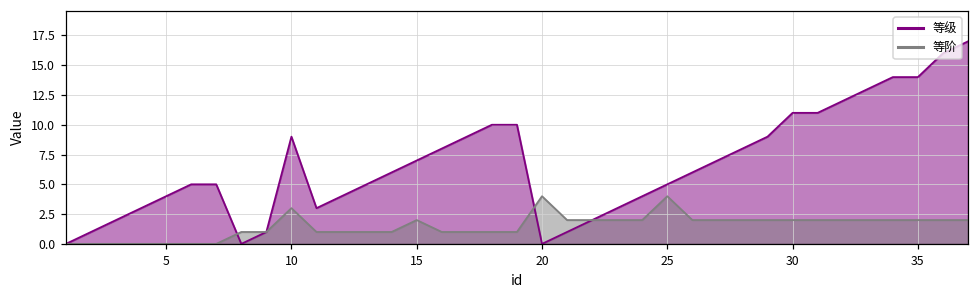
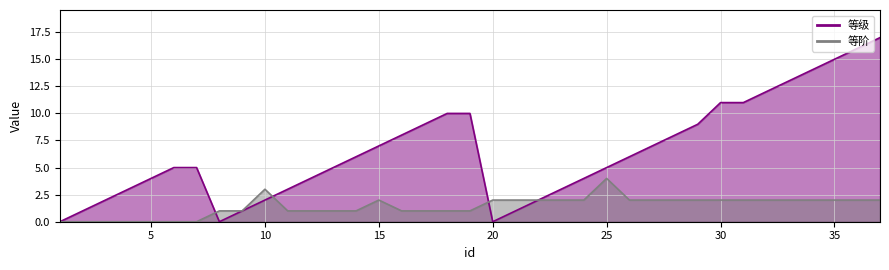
  {
    "等级": {
      "5": 4,
-     "10": 9,
+     "10": 2,
      "15": 7,
      "20": 0,
      "25": 5,
      "30": 11,
-     "35": 14
+     "35": 15
    },
    "等阶": {
      "5": 0,
      "10": 3,
      "15": 2,
-     "20": 4,
+     "20": 2,
      "25": 4,
      "30": 2,
      "35": 2
    }
  }
